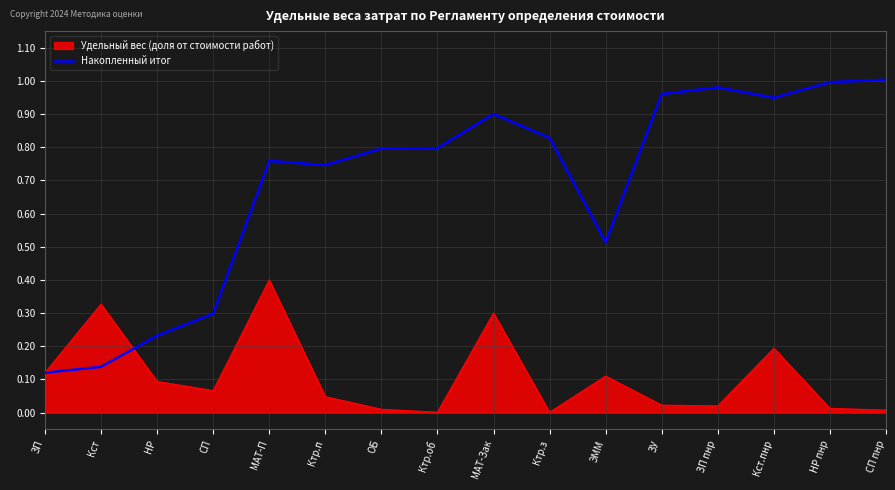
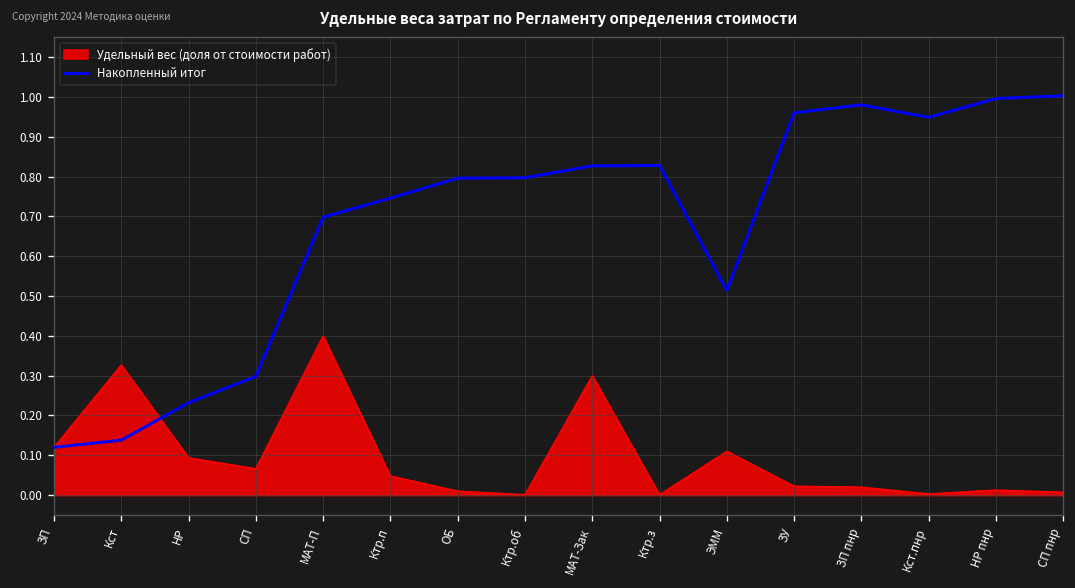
  {
    "Удельный вес (доля от стоимости работ)": {
      "Кст": 0.33,
      "НР": 0.09,
      "СП": 0.07,
      "МАТ-П": 0.40,
      "Ктр.п": 0.05,
      "ОБ": 0.01,
      "Ктр.об": 0.00,
      "МАТ-Зак": 0.30,
      "Ктр.з": 0.00,
      "ЭММ": 0.11,
      "ЗУ": 0.02,
      "ЗП пнр": 0.02,
-     "Кст.пнр": 0.19,
+     "Кст.пнр": 0.00,
      "НР пнр": 0.01,
      "СП пнр": 0.01
    },
    "Накопленный итог": {
      "Кст": 0.14,
      "НР": 0.23,
      "СП": 0.30,
-     "МАТ-П": 0.76,
+     "МАТ-П": 0.70,
      "Ктр.п": 0.75,
      "ОБ": 0.80,
      "Ктр.об": 0.80,
-     "МАТ-Зак": 0.90,
+     "МАТ-Зак": 0.83,
      "Ктр.з": 0.83,
      "ЭММ": 0.51,
      "ЗУ": 0.96,
      "ЗП пнр": 0.98,
      "Кст.пнр": 0.95,
      "НР пнр": 1.00,
      "СП пнр": 1.00
    }
  }
